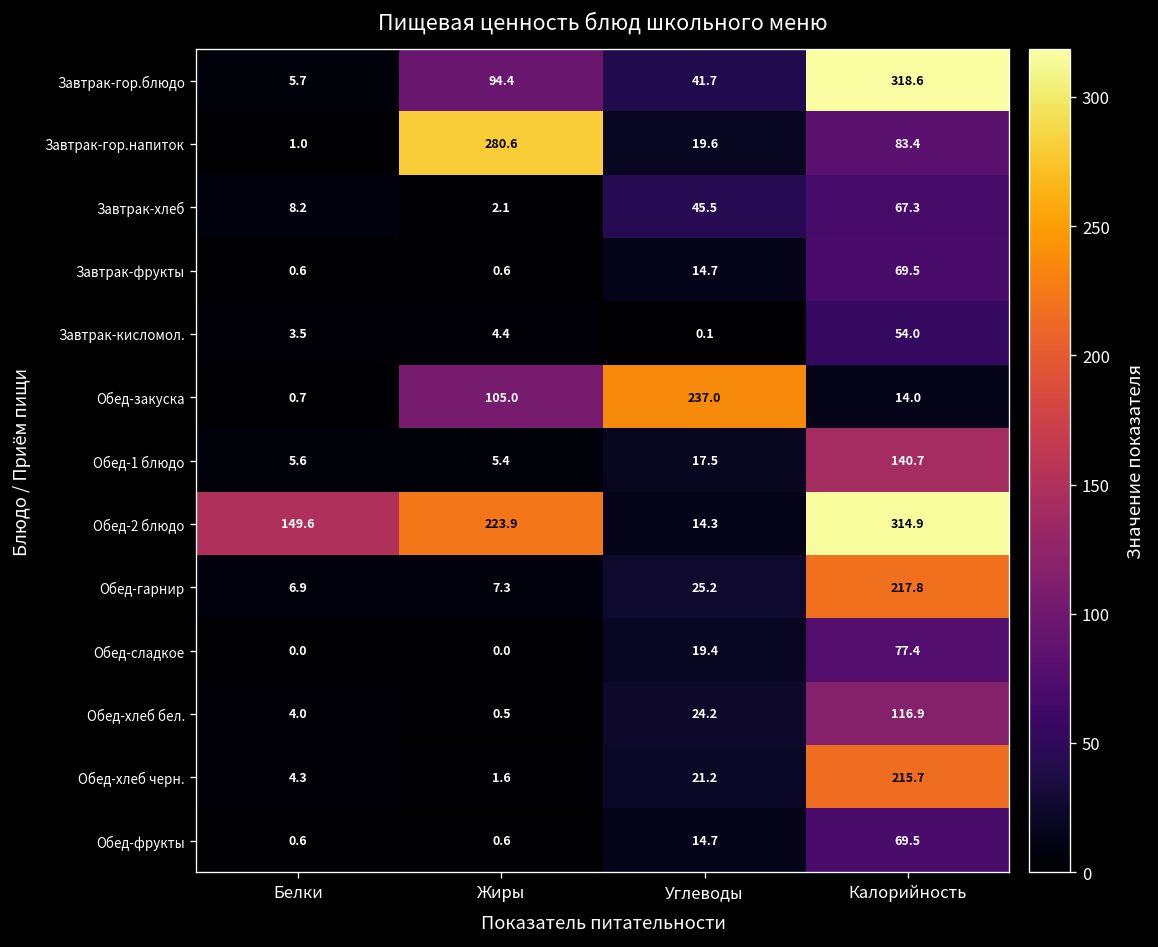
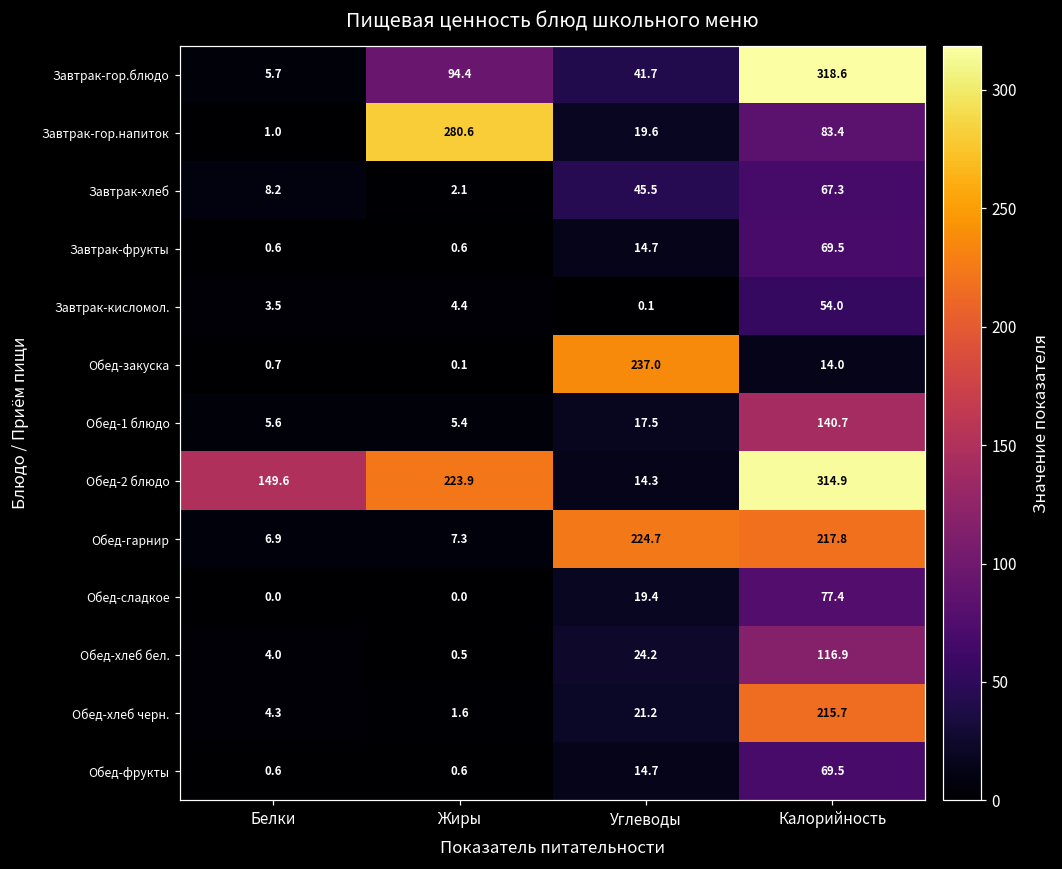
  {
    "Завтрак-гор.блюдо": {
      "Белки": 5.7,
      "Жиры": 94.4,
      "Углеводы": 41.7,
      "Калорийность": 318.6
    },
    "Завтрак-гор.напиток": {
      "Белки": 1.0,
      "Жиры": 280.6,
      "Углеводы": 19.6,
      "Калорийность": 83.4
    },
    "Завтрак-хлеб": {
      "Белки": 8.2,
      "Жиры": 2.1,
      "Углеводы": 45.5,
      "Калорийность": 67.3
    },
    "Завтрак-фрукты": {
      "Белки": 0.6,
      "Жиры": 0.6,
      "Углеводы": 14.7,
      "Калорийность": 69.5
    },
    "Завтрак-кисломол.": {
      "Белки": 3.5,
      "Жиры": 4.4,
      "Углеводы": 0.1,
      "Калорийность": 54.0
    },
    "Обед-закуска": {
      "Белки": 0.7,
-     "Жиры": 105.0,
+     "Жиры": 0.1,
      "Углеводы": 237.0,
      "Калорийность": 14.0
    },
    "Обед-1 блюдо": {
      "Белки": 5.6,
      "Жиры": 5.4,
      "Углеводы": 17.5,
      "Калорийность": 140.7
    },
    "Обед-2 блюдо": {
      "Белки": 149.6,
      "Жиры": 223.9,
      "Углеводы": 14.3,
      "Калорийность": 314.9
    },
    "Обед-гарнир": {
      "Белки": 6.9,
      "Жиры": 7.3,
-     "Углеводы": 25.2,
+     "Углеводы": 224.7,
      "Калорийность": 217.8
    },
    "Обед-сладкое": {
      "Белки": 0.0,
      "Жиры": 0.0,
      "Углеводы": 19.4,
      "Калорийность": 77.4
    },
    "Обед-хлеб бел.": {
      "Белки": 4.0,
      "Жиры": 0.5,
      "Углеводы": 24.2,
      "Калорийность": 116.9
    },
    "Обед-хлеб черн.": {
      "Белки": 4.3,
      "Жиры": 1.6,
      "Углеводы": 21.2,
      "Калорийность": 215.7
    },
    "Обед-фрукты": {
      "Белки": 0.6,
      "Жиры": 0.6,
      "Углеводы": 14.7,
      "Калорийность": 69.5
    }
  }
